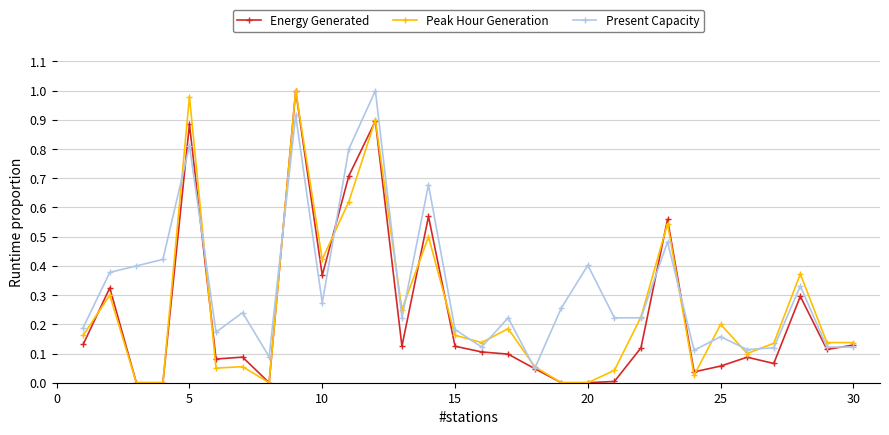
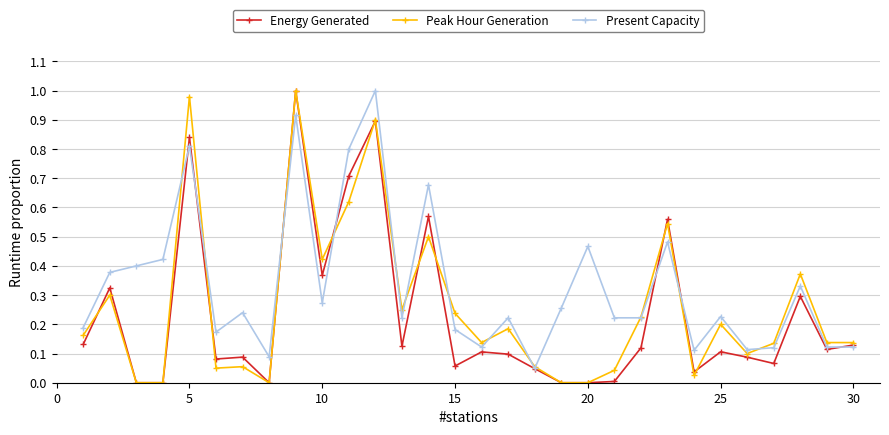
  {
    "Energy Generated": {
-     "5": 0.88,
+     "5": 0.84,
      "10": 0.37,
-     "15": 0.12,
-     "25": 0.06
+     "15": 0.06,
+     "25": 0.11
    },
    "Peak Hour Generation": {
      "5": 0.98,
      "10": 0.42,
-     "15": 0.16,
+     "15": 0.24,
      "25": 0.20
    },
    "Present Capacity": {
      "5": 0.81,
      "10": 0.27,
      "15": 0.18,
-     "20": 0.40,
-     "25": 0.16
+     "20": 0.47,
+     "25": 0.23
    }
  }
